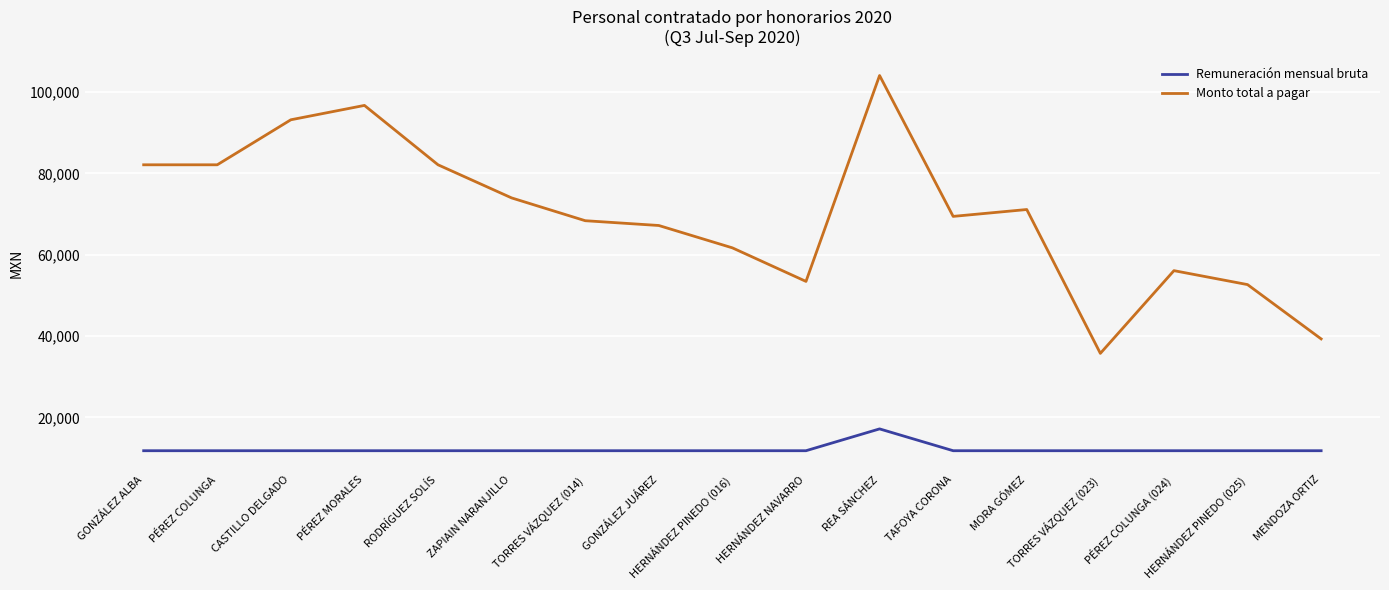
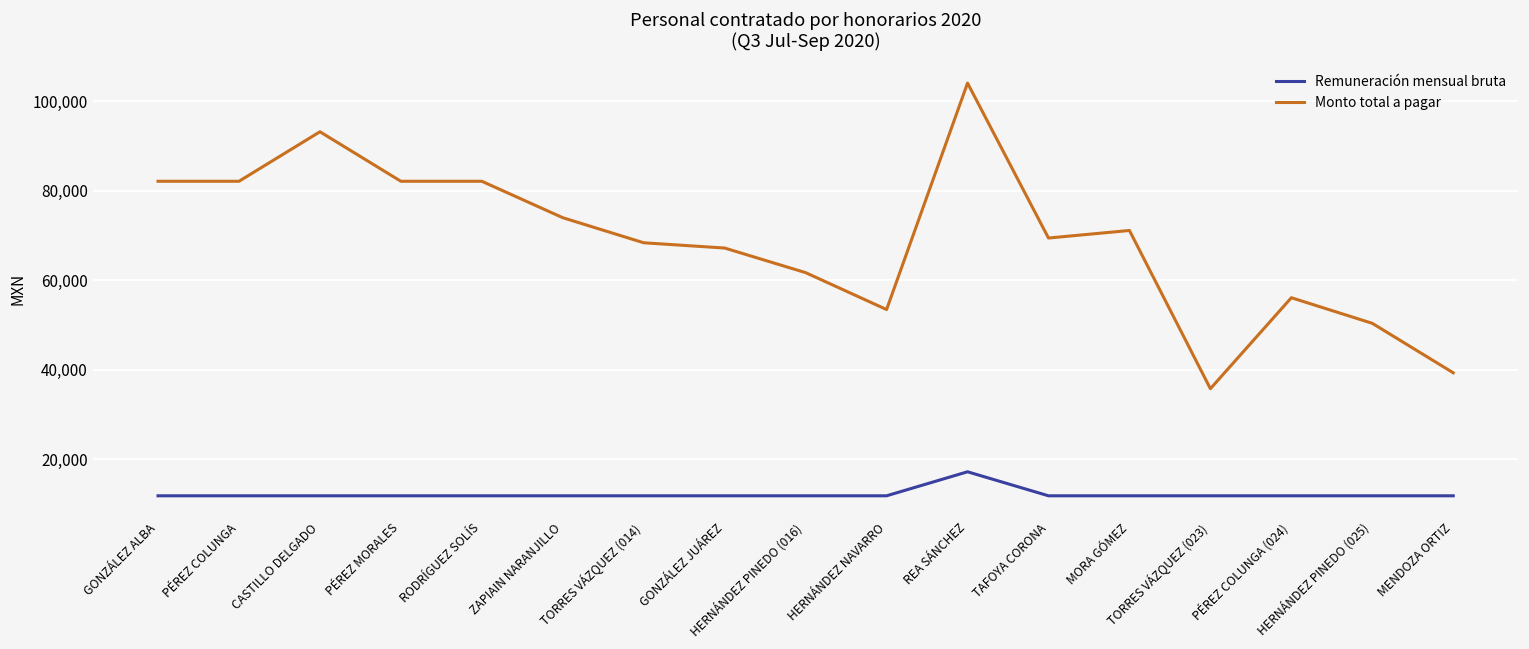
  {
    "Remuneración mensual bruta": {
      "GONZÁLEZ ALBA": "12,000",
      "PÉREZ COLUNGA": "12,000",
      "CASTILLO DELGADO": "12,000",
      "PÉREZ MORALES": "12,000",
      "RODRÍGUEZ SOLÍS": "12,000",
      "ZAPIAIN NARANJILLO": "12,000",
      "TORRES VÁZQUEZ (014)": "12,000",
      "GONZÁLEZ JUÁREZ": "12,000",
      "HERNÁNDEZ PINEDO (016)": "12,000",
      "HERNÁNDEZ NAVARRO": "12,000",
      "REA SÁNCHEZ": "17,000",
      "TAFOYA CORONA": "12,000",
      "MORA GÓMEZ": "12,000",
      "TORRES VÁZQUEZ (023)": "12,000",
      "PÉREZ COLUNGA (024)": "12,000",
      "HERNÁNDEZ PINEDO (025)": "12,000",
      "MENDOZA ORTIZ": "12,000"
    },
    "Monto total a pagar": {
      "GONZÁLEZ ALBA": "82,000",
      "PÉREZ COLUNGA": "82,000",
      "CASTILLO DELGADO": "93,000",
-     "PÉREZ MORALES": "97,000",
+     "PÉREZ MORALES": "82,000",
      "RODRÍGUEZ SOLÍS": "82,000",
      "ZAPIAIN NARANJILLO": "74,000",
      "TORRES VÁZQUEZ (014)": "68,000",
      "GONZÁLEZ JUÁREZ": "67,000",
      "HERNÁNDEZ PINEDO (016)": "62,000",
      "HERNÁNDEZ NAVARRO": "53,000",
      "REA SÁNCHEZ": "104,000",
      "TAFOYA CORONA": "69,000",
      "MORA GÓMEZ": "71,000",
      "TORRES VÁZQUEZ (023)": "36,000",
      "PÉREZ COLUNGA (024)": "56,000",
-     "HERNÁNDEZ PINEDO (025)": "53,000",
+     "HERNÁNDEZ PINEDO (025)": "50,000",
      "MENDOZA ORTIZ": "39,000"
    }
  }
